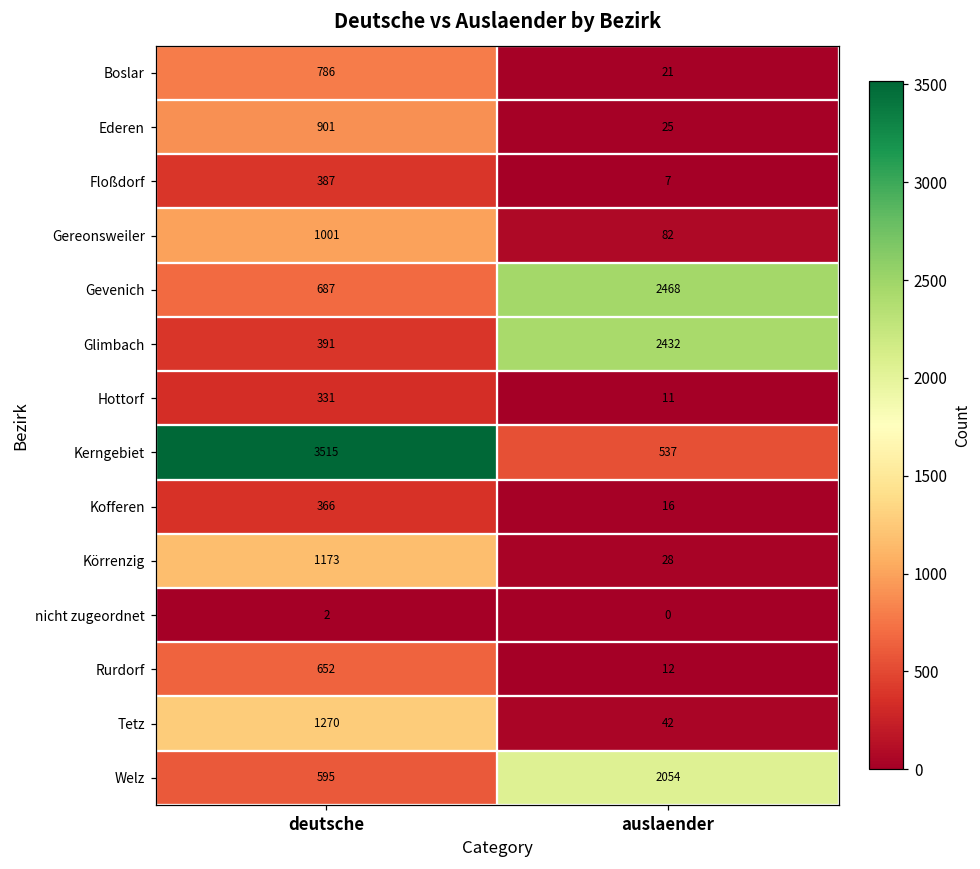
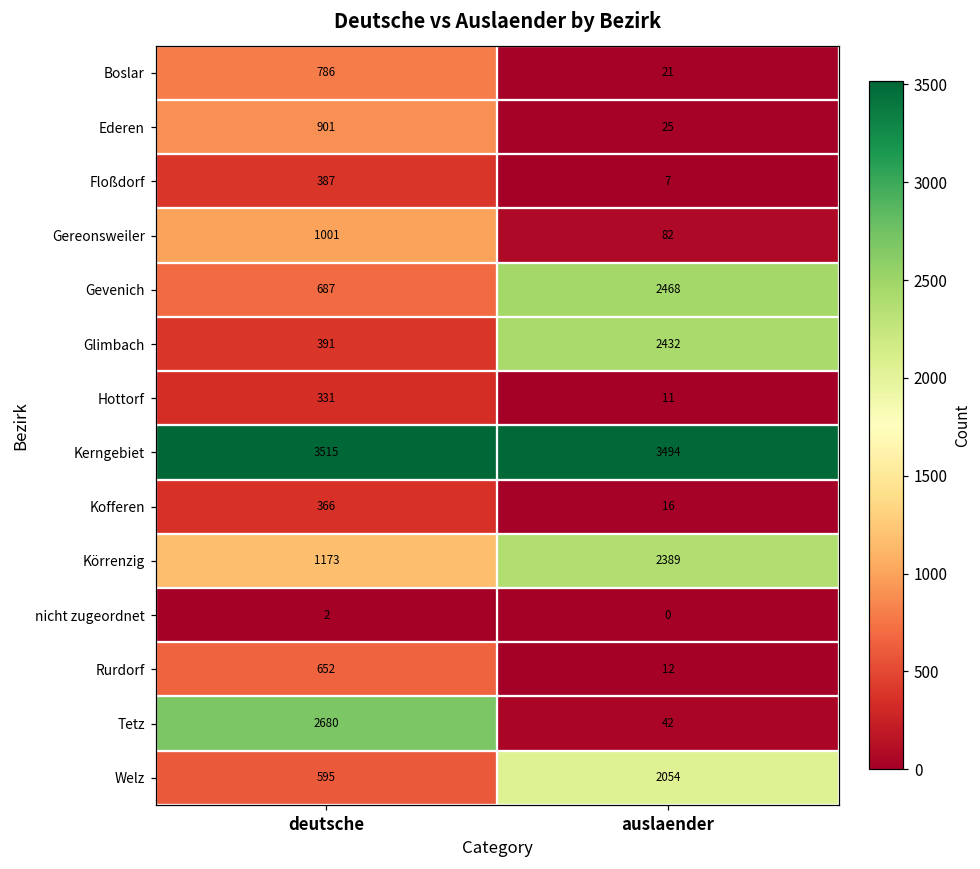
  {
    "Boslar": {
      "deutsche": 786,
      "auslaender": 21
    },
    "Ederen": {
      "deutsche": 901,
      "auslaender": 25
    },
    "Floßdorf": {
      "deutsche": 387,
      "auslaender": 7
    },
    "Gereonsweiler": {
      "deutsche": 1001,
      "auslaender": 82
    },
    "Gevenich": {
      "deutsche": 687,
      "auslaender": 2468
    },
    "Glimbach": {
      "deutsche": 391,
      "auslaender": 2432
    },
    "Hottorf": {
      "deutsche": 331,
      "auslaender": 11
    },
    "Kerngebiet": {
      "deutsche": 3515,
-     "auslaender": 537
+     "auslaender": 3494
    },
    "Kofferen": {
      "deutsche": 366,
      "auslaender": 16
    },
    "Körrenzig": {
      "deutsche": 1173,
-     "auslaender": 28
+     "auslaender": 2389
    },
    "nicht zugeordnet": {
      "deutsche": 2,
      "auslaender": 0
    },
    "Rurdorf": {
      "deutsche": 652,
      "auslaender": 12
    },
    "Tetz": {
-     "deutsche": 1270,
+     "deutsche": 2680,
      "auslaender": 42
    },
    "Welz": {
      "deutsche": 595,
      "auslaender": 2054
    }
  }
